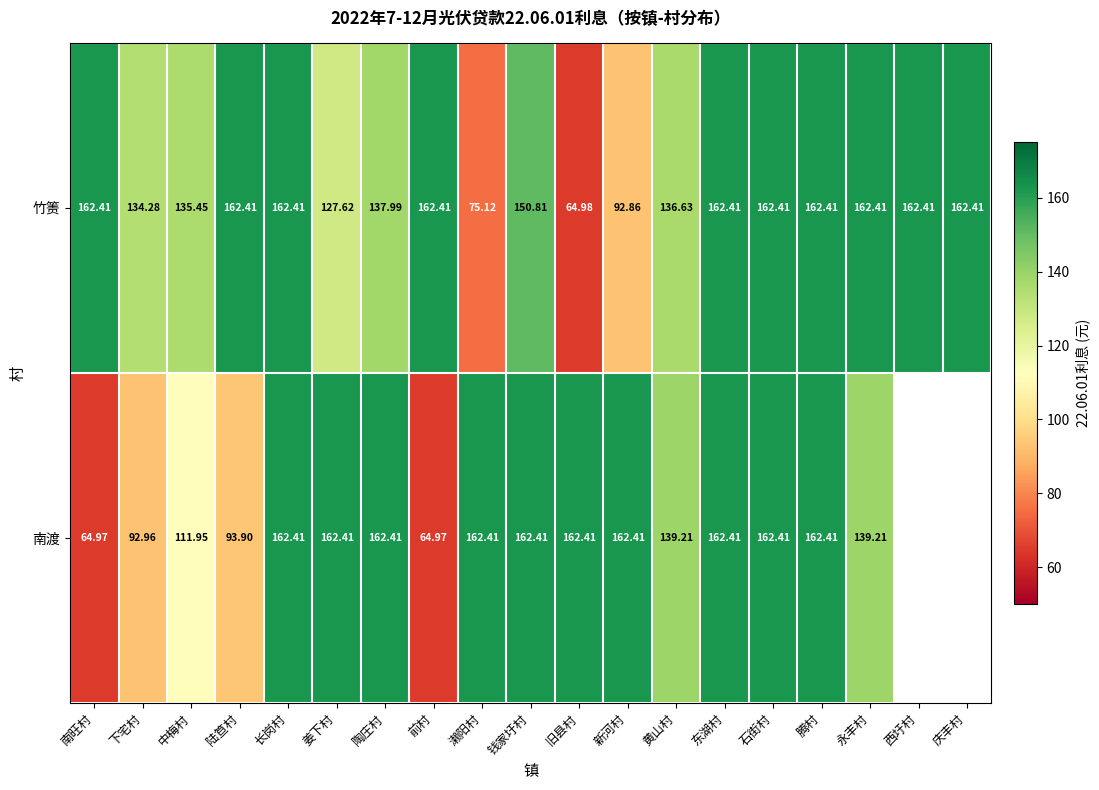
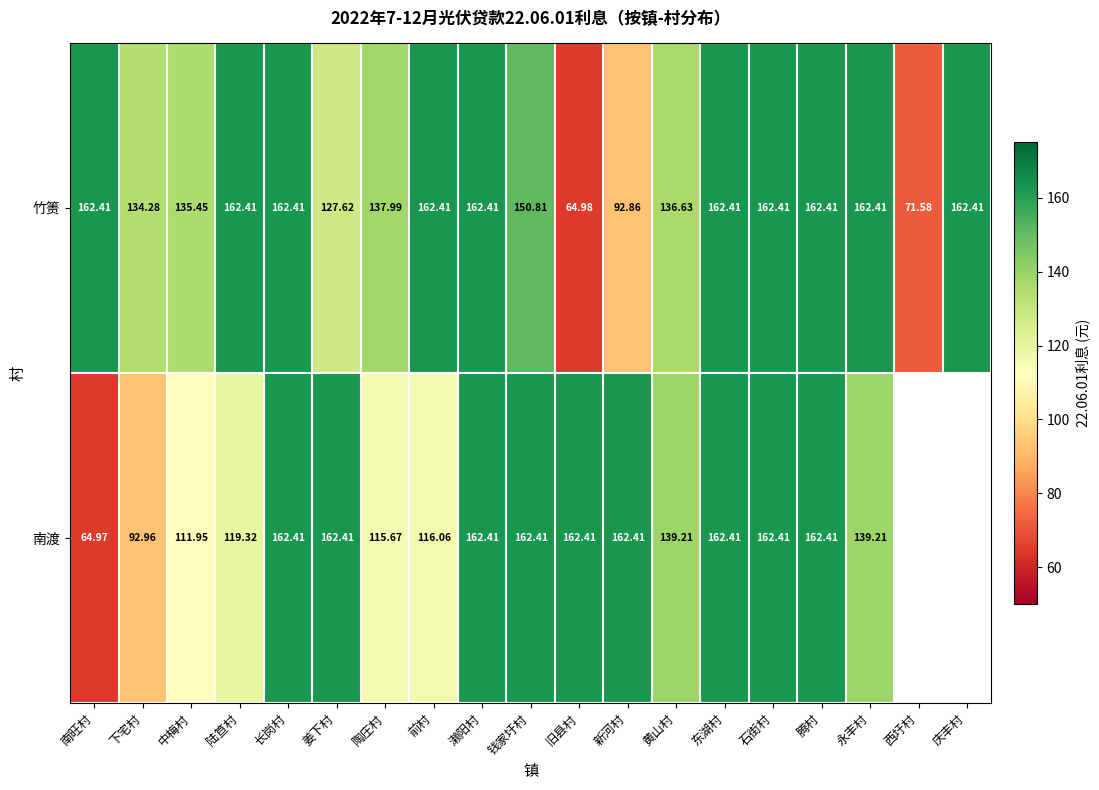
  {
    "竹箦": {
      "南旺村": 162.41,
      "下宅村": 134.28,
      "中梅村": 135.45,
      "陆笪村": 162.41,
      "长岗村": 162.41,
      "姜下村": 127.62,
      "陶庄村": 137.99,
      "前村": 162.41,
-     "濑阳村": 75.12,
+     "濑阳村": 162.41,
      "钱家圩村": 150.81,
      "旧县村": 64.98,
      "新河村": 92.86,
      "黄山村": 136.63,
      "东湖村": 162.41,
      "石街村": 162.41,
      "腾村": 162.41,
      "永丰村": 162.41,
-     "西圩村": 162.41,
+     "西圩村": 71.58,
      "庆丰村": 162.41
    },
    "南渡": {
      "南旺村": 64.97,
      "下宅村": 92.96,
      "中梅村": 111.95,
-     "陆笪村": 93.90,
+     "陆笪村": 119.32,
      "长岗村": 162.41,
      "姜下村": 162.41,
-     "陶庄村": 162.41,
-     "前村": 64.97,
+     "陶庄村": 115.67,
+     "前村": 116.06,
      "濑阳村": 162.41,
      "钱家圩村": 162.41,
      "旧县村": 162.41,
      "新河村": 162.41,
      "黄山村": 139.21,
      "东湖村": 162.41,
      "石街村": 162.41,
      "腾村": 162.41,
      "永丰村": 139.21
    }
  }
